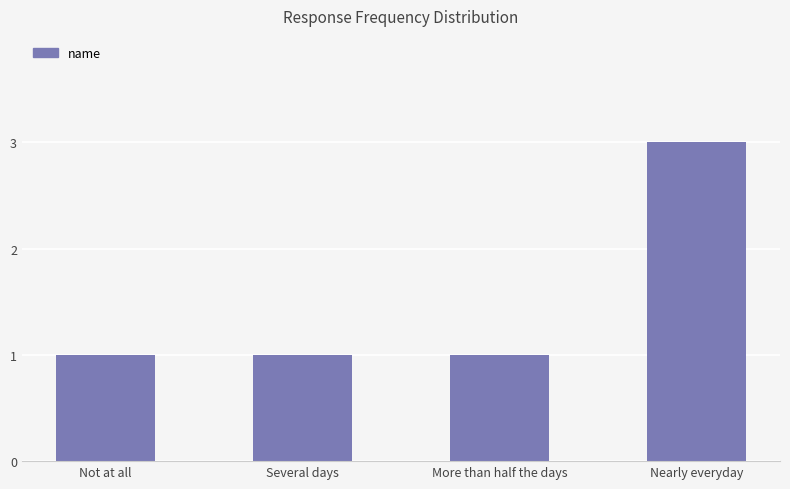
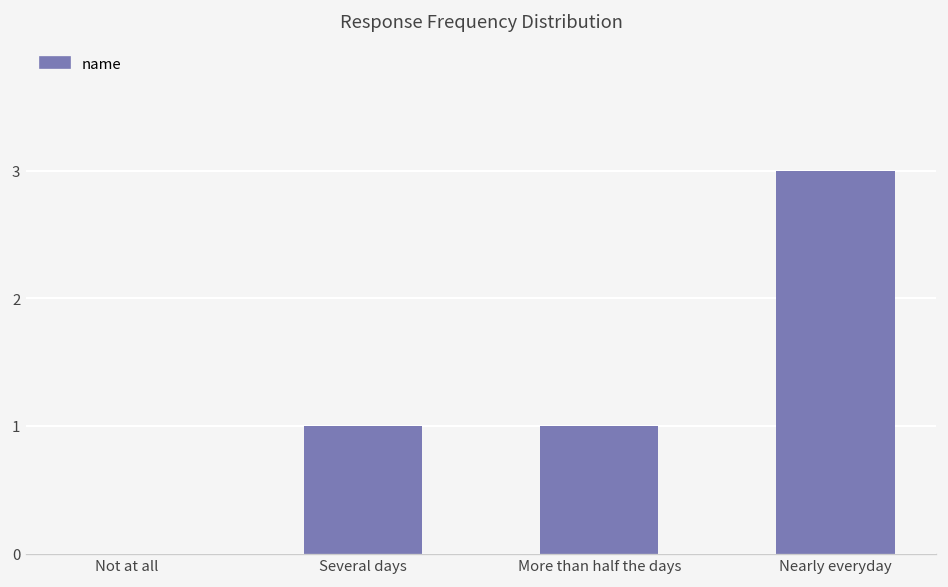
  {
-   "Not at all": 1,
+   "Not at all": 0,
    "Several days": 1,
    "More than half the days": 1,
    "Nearly everyday": 3
  }
